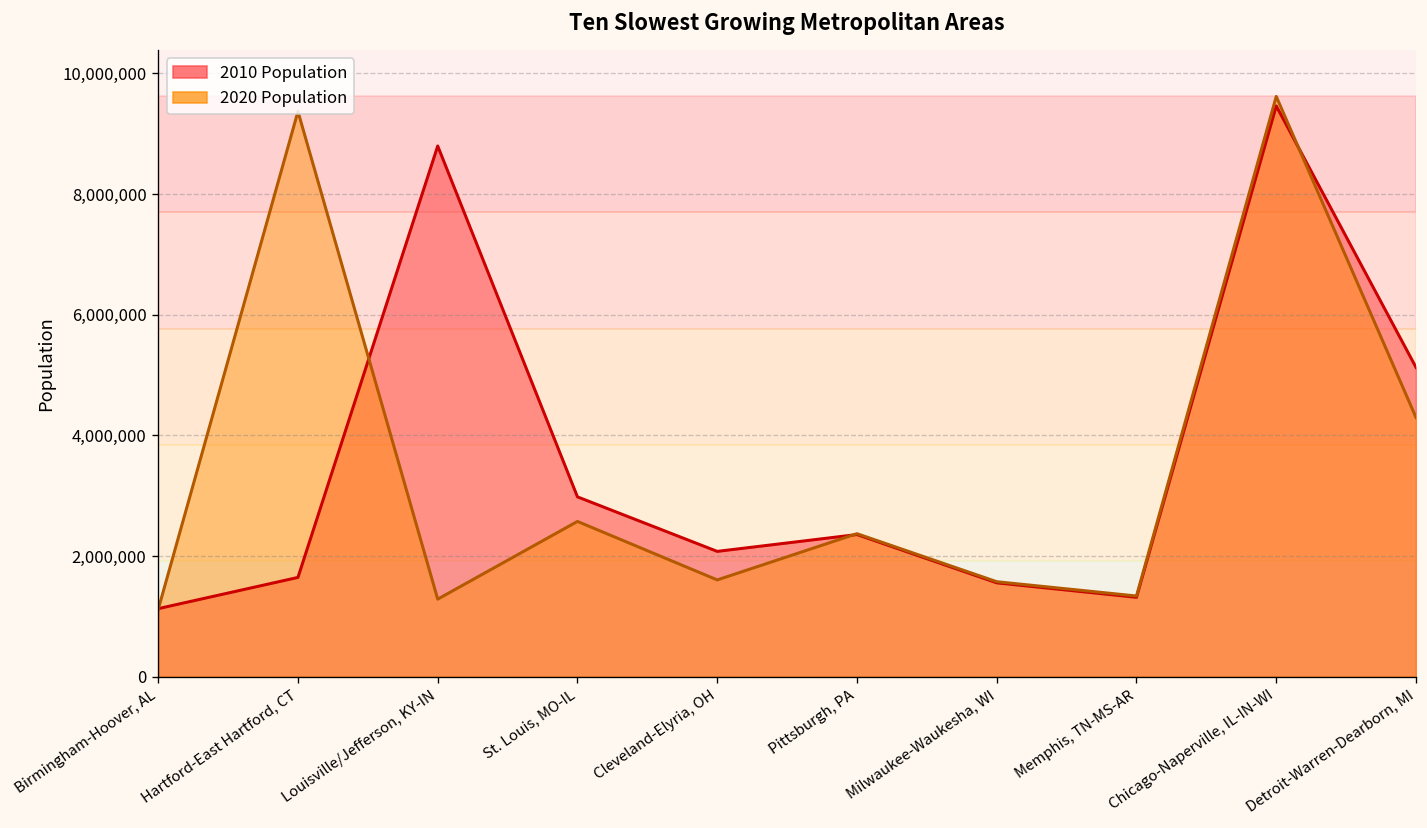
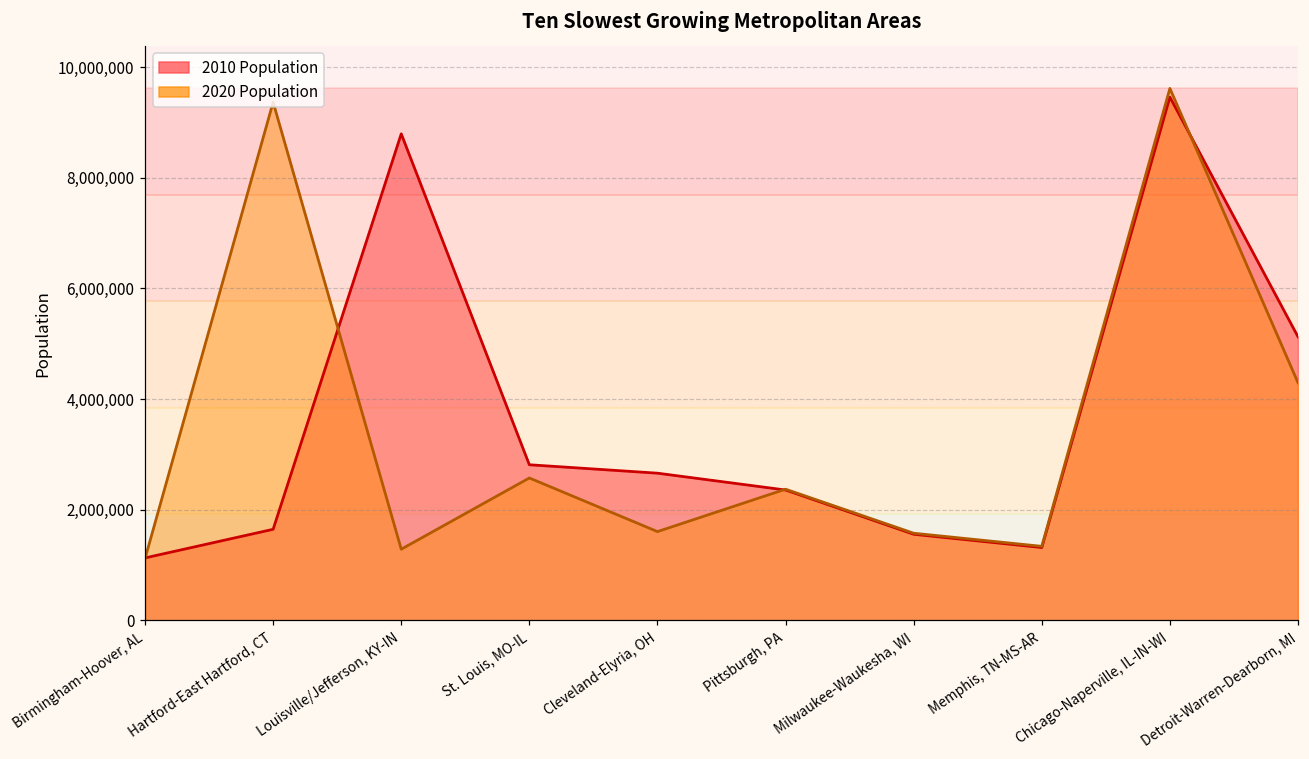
  {
    "2010 Population": {
      "Hartford-East Hartford, CT": "1,600,000",
      "Louisville/Jefferson, KY-IN": "8,800,000",
-     "St. Louis, MO-IL": "3,000,000",
-     "Cleveland-Elyria, OH": "2,100,000",
+     "St. Louis, MO-IL": "2,800,000",
+     "Cleveland-Elyria, OH": "2,700,000",
      "Chicago-Naperville, IL-IN-WI": "9,500,000",
      "Detroit-Warren-Dearborn, MI": "5,100,000"
    },
    "2020 Population": {
      "Louisville/Jefferson, KY-IN": "1,300,000",
      "St. Louis, MO-IL": "2,600,000",
      "Cleveland-Elyria, OH": "1,600,000",
      "Chicago-Naperville, IL-IN-WI": "9,600,000",
      "Detroit-Warren-Dearborn, MI": "4,300,000"
    }
  }
